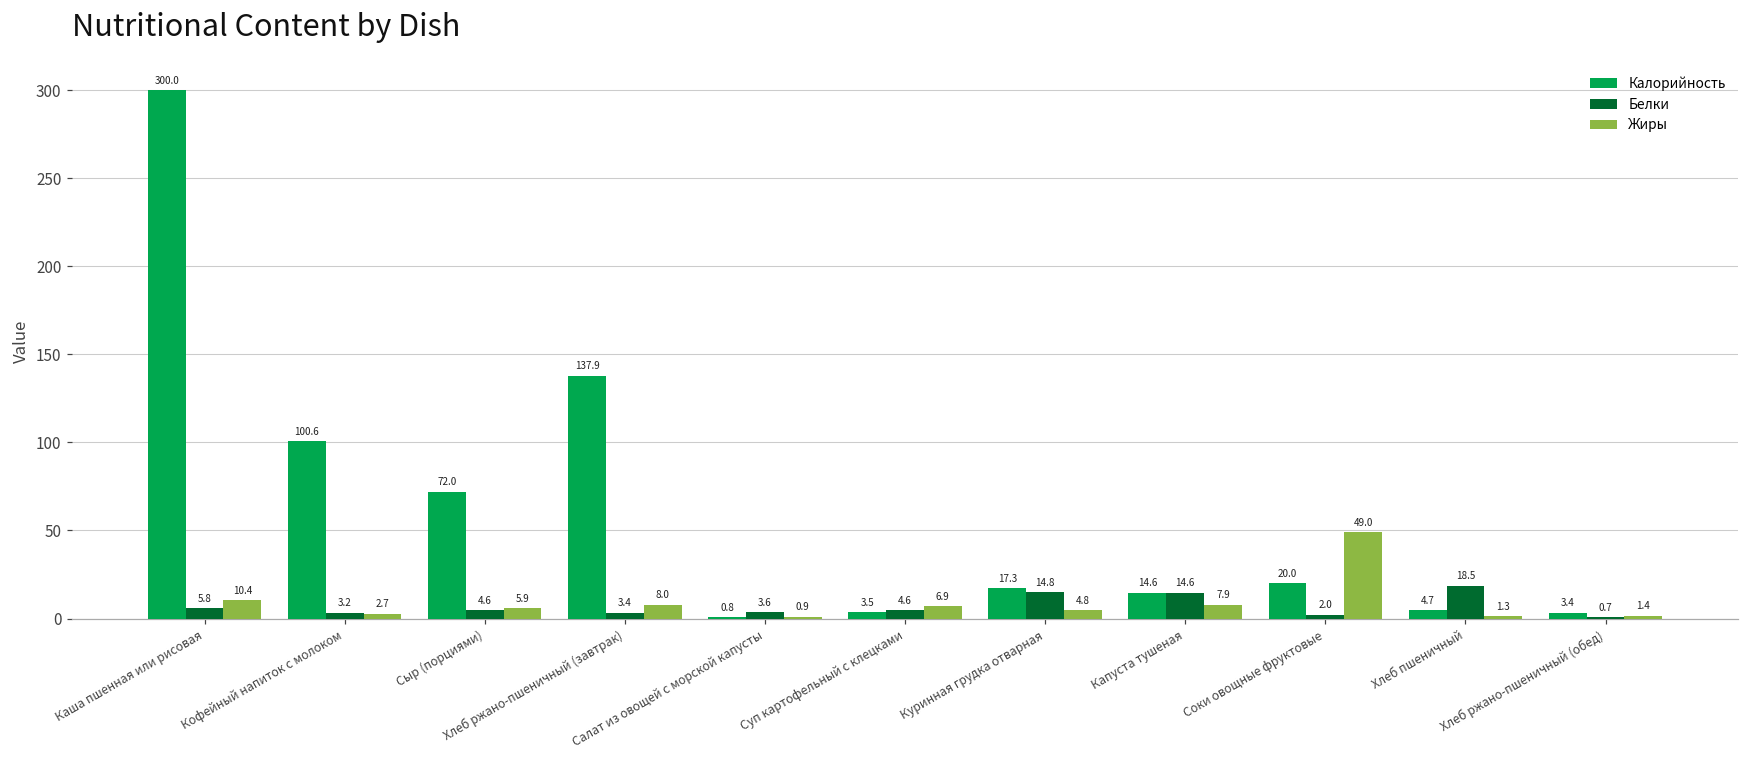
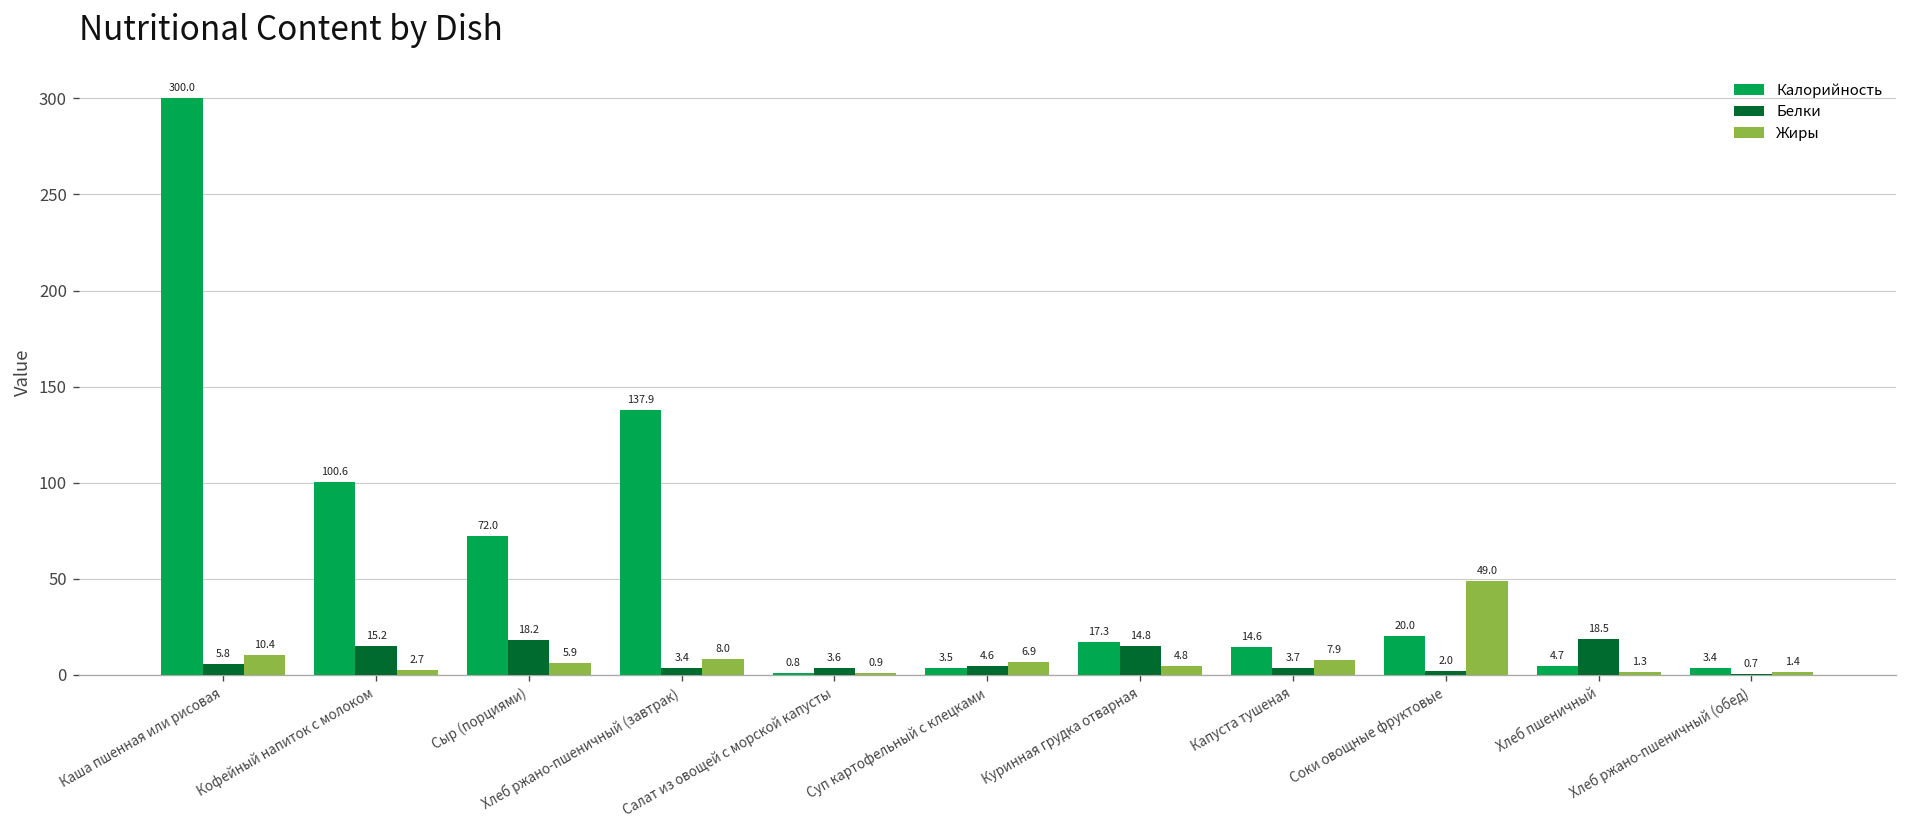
  {
    "Калорийность": {
      "Каша пшенная или рисовая": 300.0,
      "Кофейный напиток с молоком": 100.6,
      "Сыр (порциями)": 72.0,
      "Хлеб ржано-пшеничный (завтрак)": 137.9,
      "Салат из овощей с морской капусты": 0.8,
      "Суп картофельный с клецками": 3.5,
      "Куринная грудка отварная": 17.3,
      "Капуста тушеная": 14.6,
      "Соки овощные фруктовые": 20.0,
      "Хлеб пшеничный": 4.7,
      "Хлеб ржано-пшеничный (обед)": 3.4
    },
    "Белки": {
      "Каша пшенная или рисовая": 5.8,
-     "Кофейный напиток с молоком": 3.2,
-     "Сыр (порциями)": 4.6,
+     "Кофейный напиток с молоком": 15.2,
+     "Сыр (порциями)": 18.2,
      "Хлеб ржано-пшеничный (завтрак)": 3.4,
      "Салат из овощей с морской капусты": 3.6,
      "Суп картофельный с клецками": 4.6,
      "Куринная грудка отварная": 14.8,
-     "Капуста тушеная": 14.6,
+     "Капуста тушеная": 3.7,
      "Соки овощные фруктовые": 2.0,
      "Хлеб пшеничный": 18.5,
      "Хлеб ржано-пшеничный (обед)": 0.7
    },
    "Жиры": {
      "Каша пшенная или рисовая": 10.4,
      "Кофейный напиток с молоком": 2.7,
      "Сыр (порциями)": 5.9,
      "Хлеб ржано-пшеничный (завтрак)": 8.0,
      "Салат из овощей с морской капусты": 0.9,
      "Суп картофельный с клецками": 6.9,
      "Куринная грудка отварная": 4.8,
      "Капуста тушеная": 7.9,
      "Соки овощные фруктовые": 49.0,
      "Хлеб пшеничный": 1.3,
      "Хлеб ржано-пшеничный (обед)": 1.4
    }
  }
